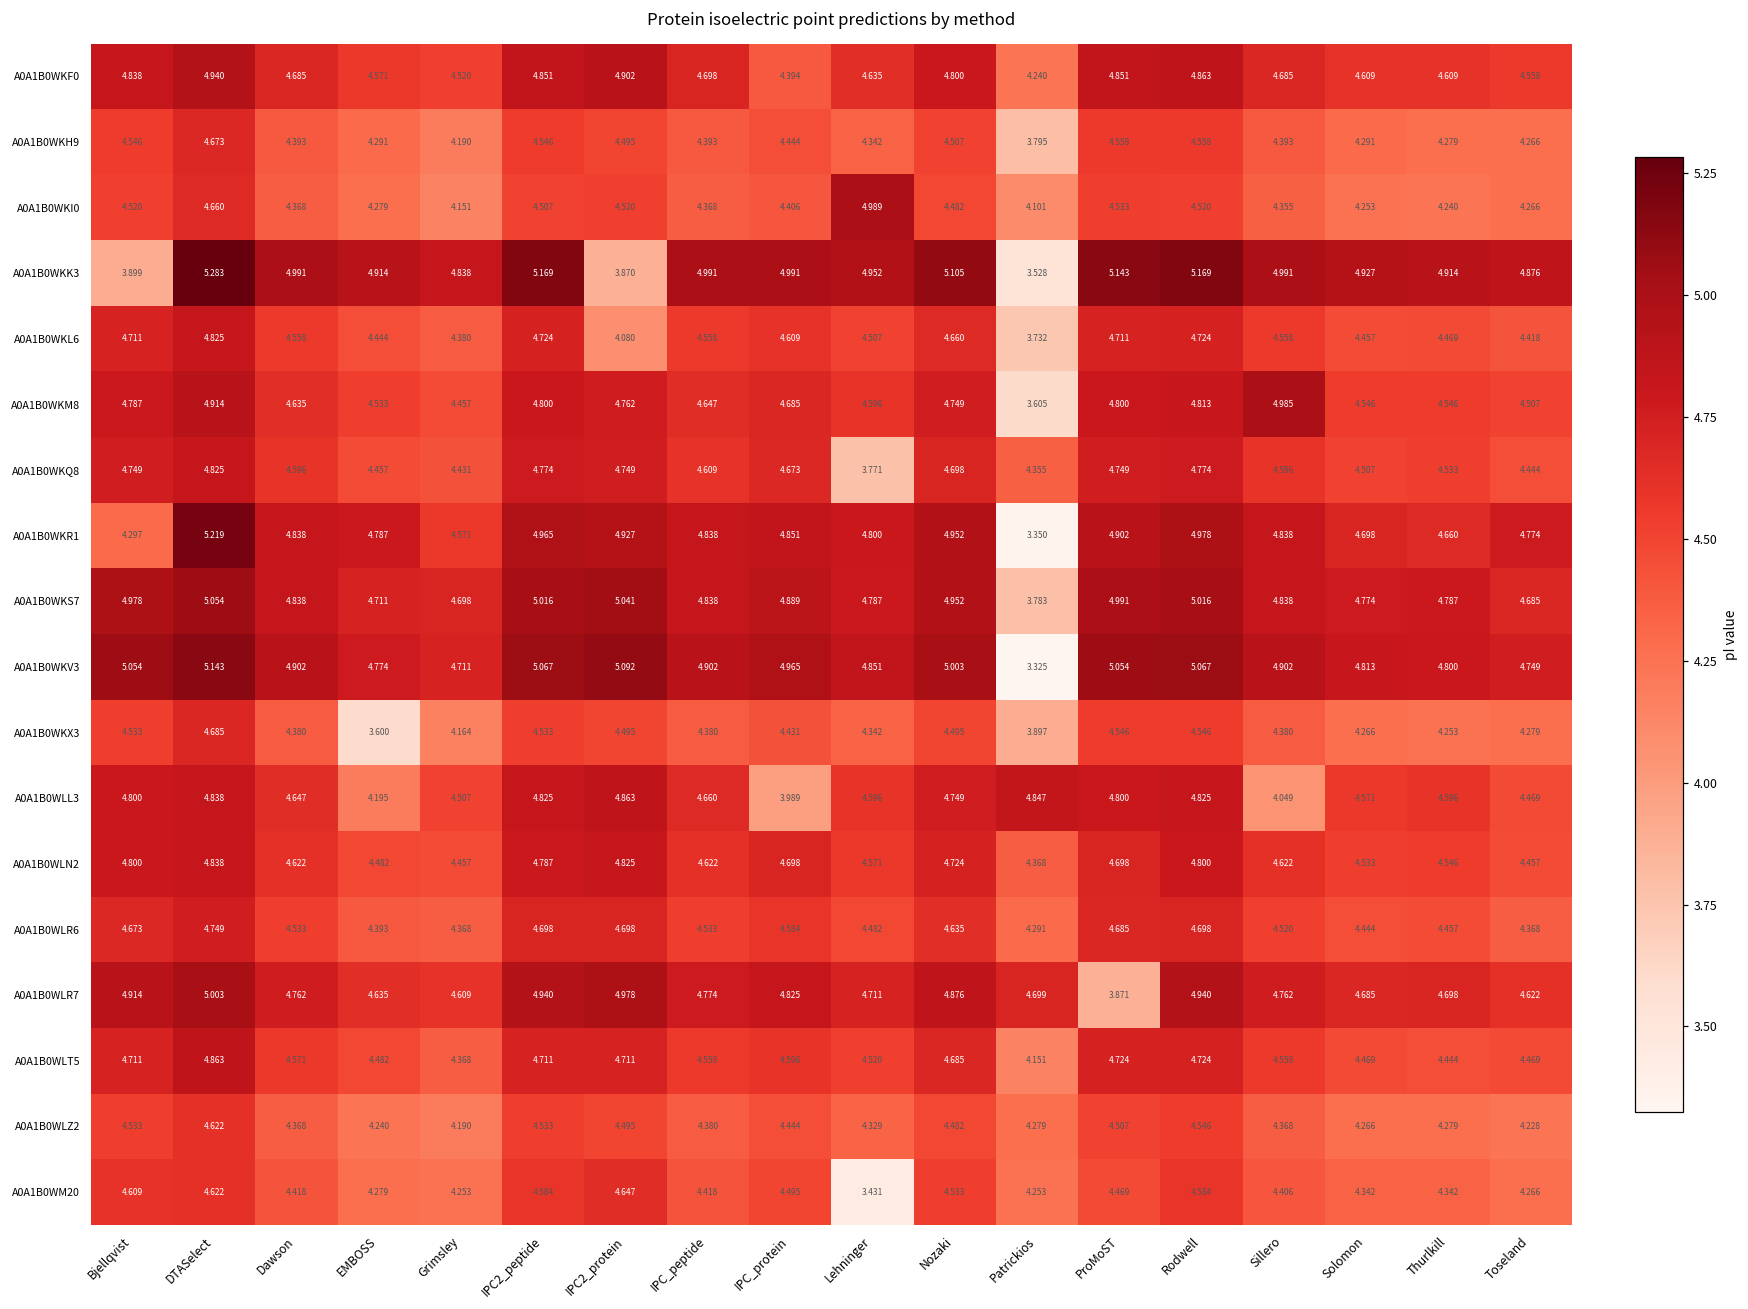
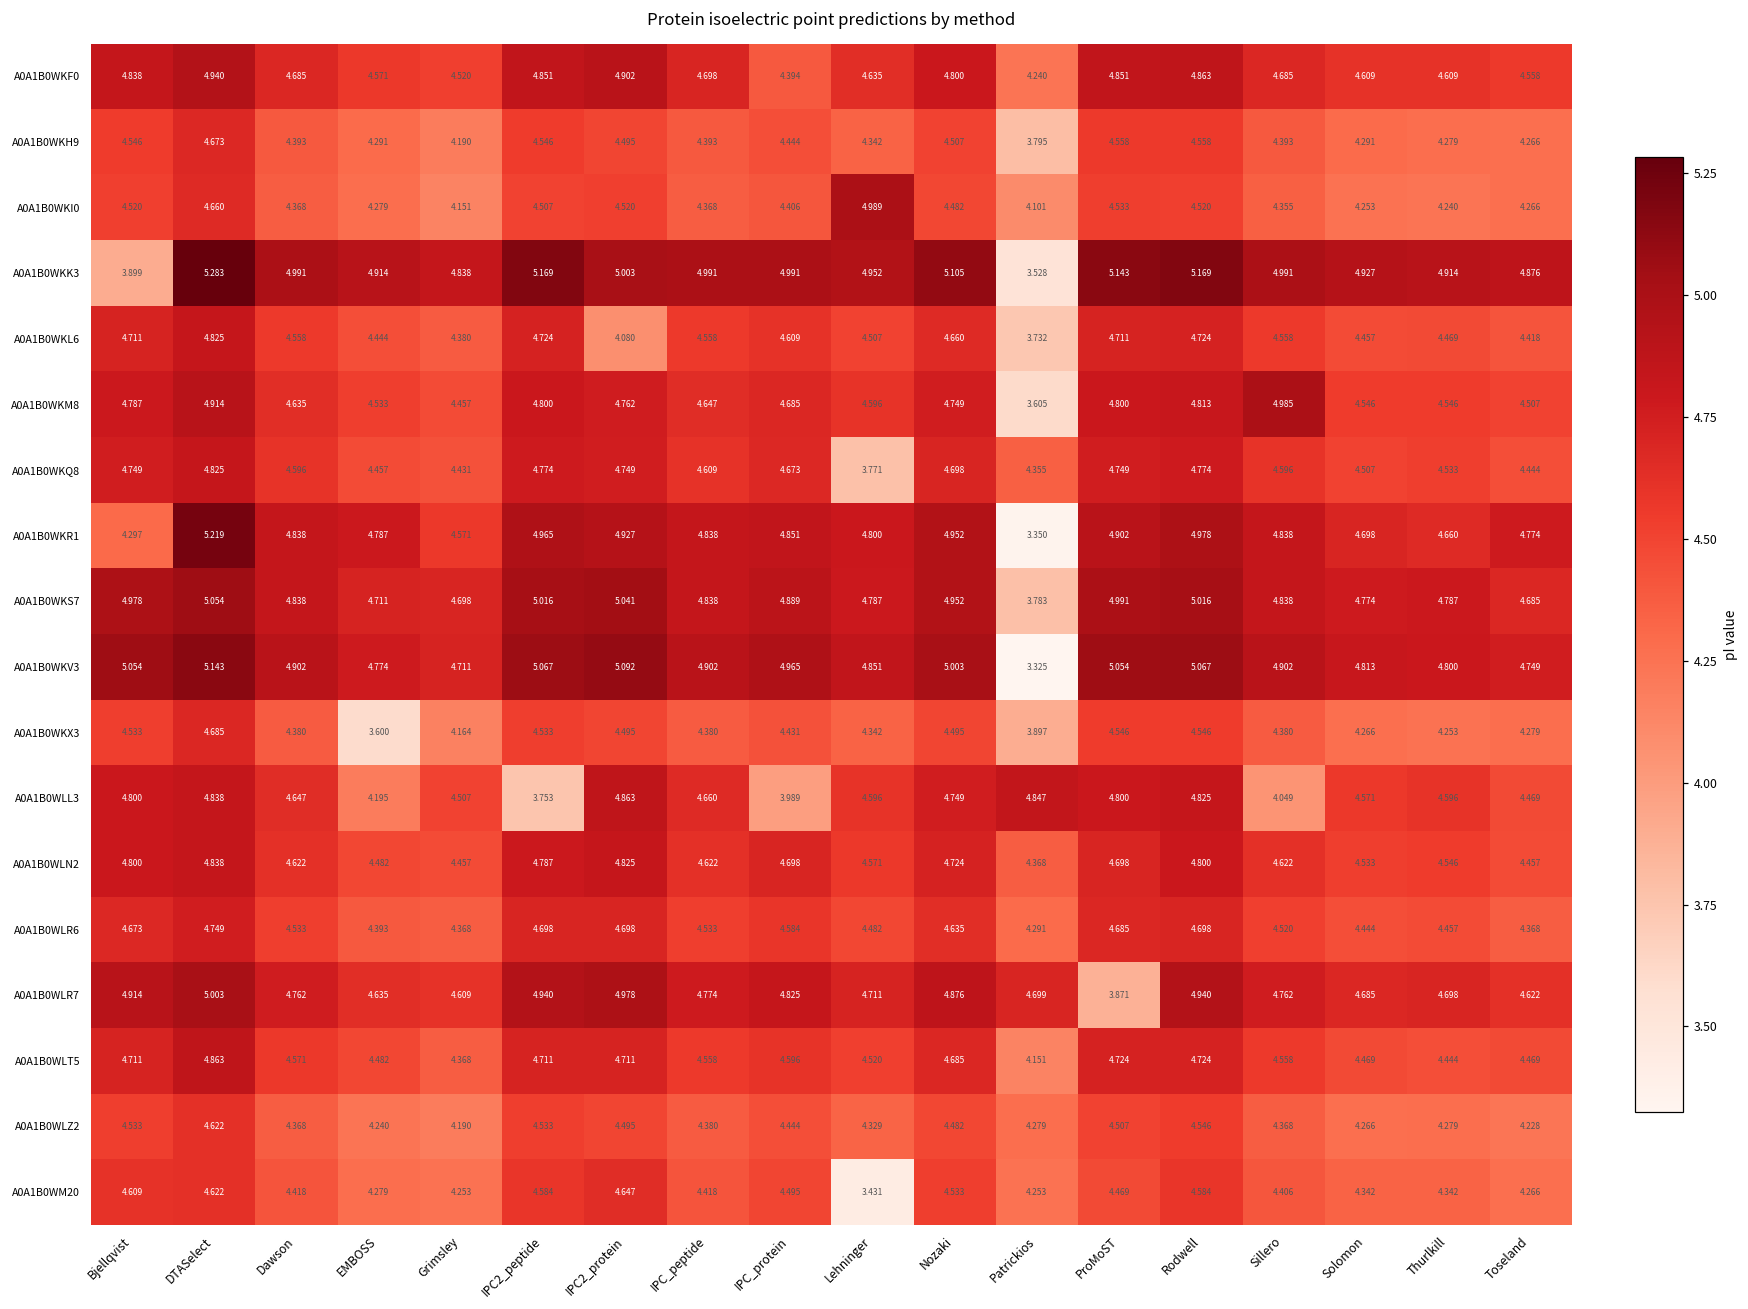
  {
    "A0A1B0WKK3": {
      "Bjellqvist": 3.899,
      "DTASelect": 5.283,
      "Dawson": 4.991,
      "EMBOSS": 4.914,
      "Grimsley": 4.838,
      "IPC2_peptide": 5.169,
-     "IPC2_protein": 3.870,
+     "IPC2_protein": 5.003,
      "IPC_peptide": 4.991,
      "IPC_protein": 4.991,
      "Lehninger": 4.952,
      "Nozaki": 5.105,
      "Patrickios": 3.528,
      "ProMoST": 5.143,
      "Rodwell": 5.169,
      "Sillero": 4.991,
      "Solomon": 4.927,
      "Thurlkill": 4.914,
      "Toseland": 4.876
    },
    "A0A1B0WLL3": {
      "Bjellqvist": 4.800,
      "DTASelect": 4.838,
      "Dawson": 4.647,
      "EMBOSS": 4.195,
      "Grimsley": 4.507,
-     "IPC2_peptide": 4.825,
+     "IPC2_peptide": 3.753,
      "IPC2_protein": 4.863,
      "IPC_peptide": 4.660,
      "IPC_protein": 3.989,
      "Lehninger": 4.596,
      "Nozaki": 4.749,
      "Patrickios": 4.847,
      "ProMoST": 4.800,
      "Rodwell": 4.825,
      "Sillero": 4.049,
      "Solomon": 4.571,
      "Thurlkill": 4.596,
      "Toseland": 4.469
    }
  }
